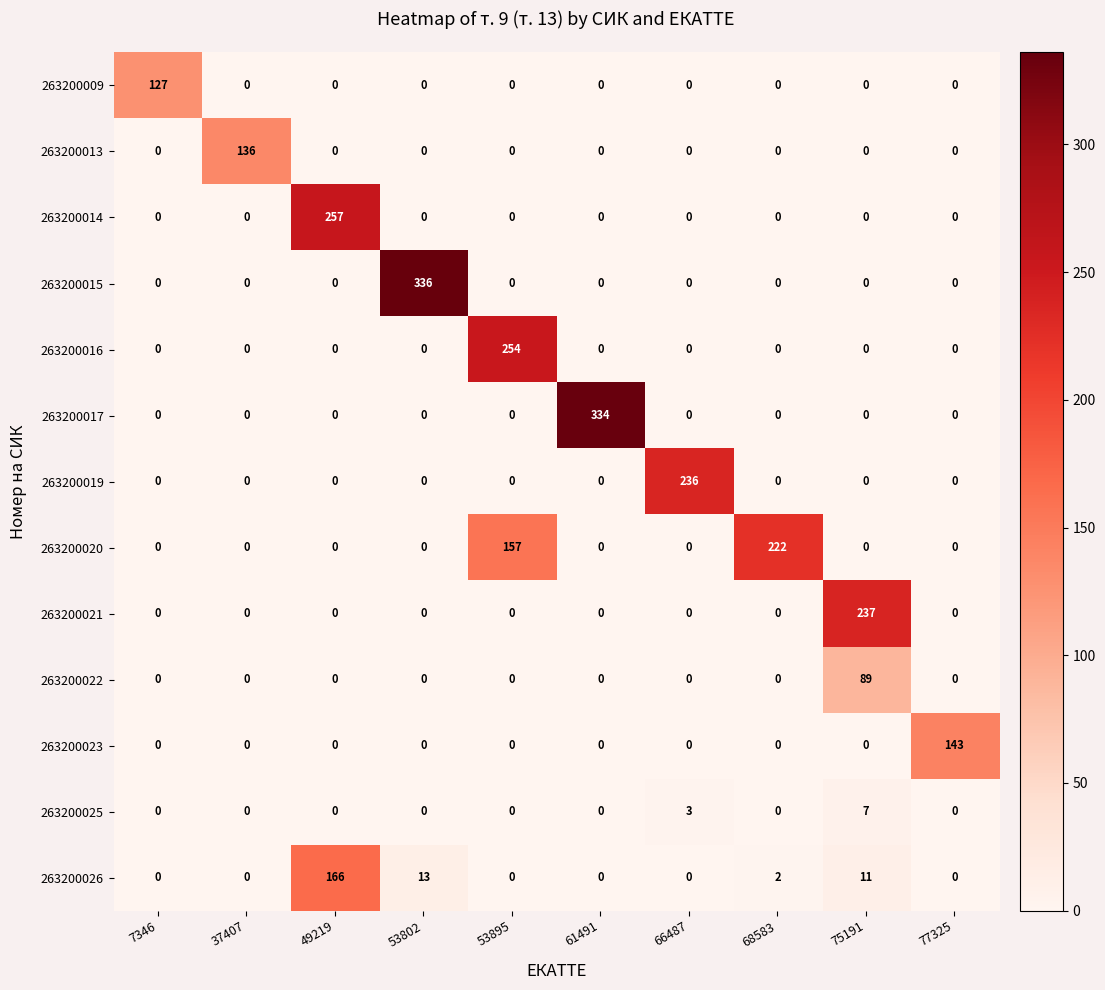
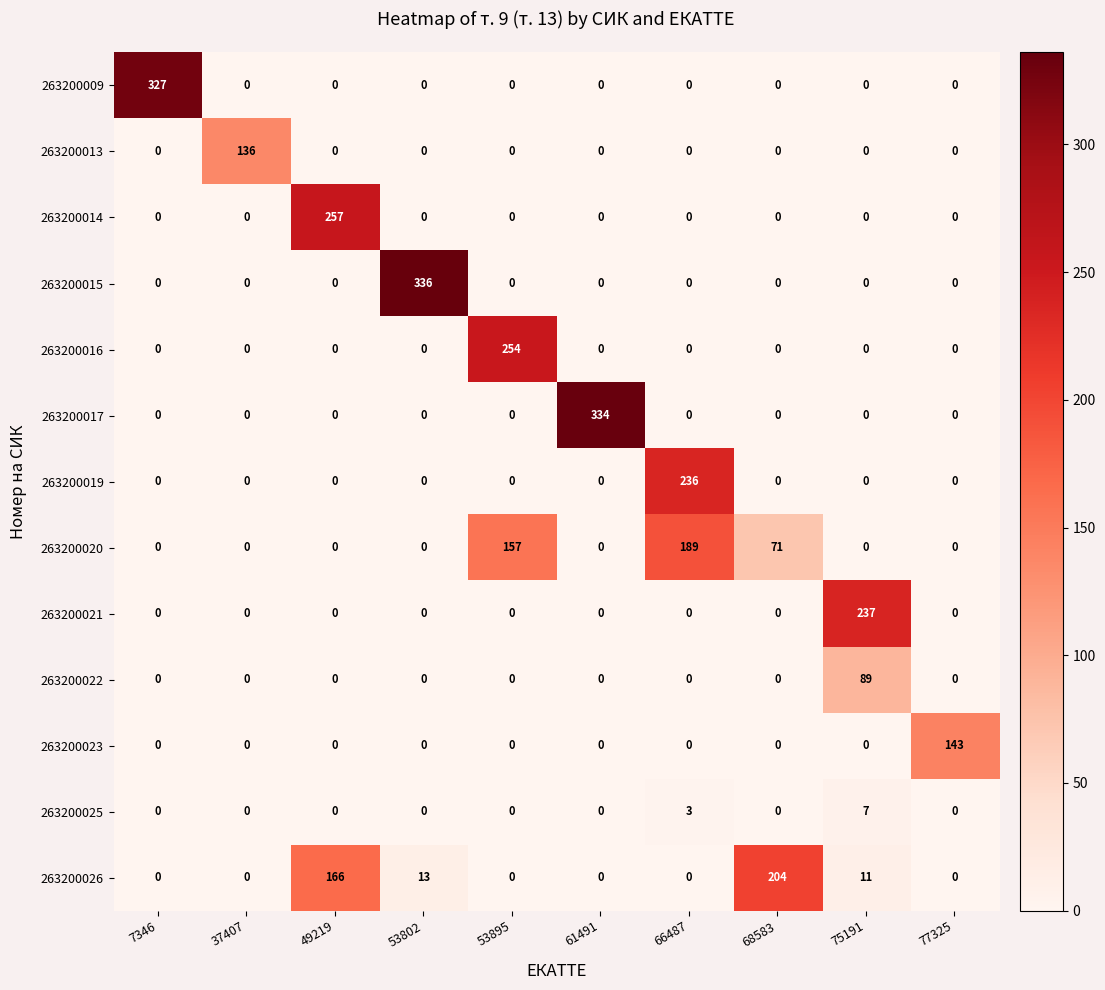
  {
    "263200009": {
-     "7346": 127,
+     "7346": 327,
      "37407": 0,
      "49219": 0,
      "53802": 0,
      "53895": 0,
      "61491": 0,
      "66487": 0,
      "68583": 0,
      "75191": 0,
      "77325": 0
    },
    "263200013": {
      "7346": 0,
      "37407": 136,
      "49219": 0,
      "53802": 0,
      "53895": 0,
      "61491": 0,
      "66487": 0,
      "68583": 0,
      "75191": 0,
      "77325": 0
    },
    "263200014": {
      "7346": 0,
      "37407": 0,
      "49219": 257,
      "53802": 0,
      "53895": 0,
      "61491": 0,
      "66487": 0,
      "68583": 0,
      "75191": 0,
      "77325": 0
    },
    "263200015": {
      "7346": 0,
      "37407": 0,
      "49219": 0,
      "53802": 336,
      "53895": 0,
      "61491": 0,
      "66487": 0,
      "68583": 0,
      "75191": 0,
      "77325": 0
    },
    "263200016": {
      "7346": 0,
      "37407": 0,
      "49219": 0,
      "53802": 0,
      "53895": 254,
      "61491": 0,
      "66487": 0,
      "68583": 0,
      "75191": 0,
      "77325": 0
    },
    "263200017": {
      "7346": 0,
      "37407": 0,
      "49219": 0,
      "53802": 0,
      "53895": 0,
      "61491": 334,
      "66487": 0,
      "68583": 0,
      "75191": 0,
      "77325": 0
    },
    "263200019": {
      "7346": 0,
      "37407": 0,
      "49219": 0,
      "53802": 0,
      "53895": 0,
      "61491": 0,
      "66487": 236,
      "68583": 0,
      "75191": 0,
      "77325": 0
    },
    "263200020": {
      "7346": 0,
      "37407": 0,
      "49219": 0,
      "53802": 0,
      "53895": 157,
      "61491": 0,
-     "66487": 0,
-     "68583": 222,
+     "66487": 189,
+     "68583": 71,
      "75191": 0,
      "77325": 0
    },
    "263200021": {
      "7346": 0,
      "37407": 0,
      "49219": 0,
      "53802": 0,
      "53895": 0,
      "61491": 0,
      "66487": 0,
      "68583": 0,
      "75191": 237,
      "77325": 0
    },
    "263200022": {
      "7346": 0,
      "37407": 0,
      "49219": 0,
      "53802": 0,
      "53895": 0,
      "61491": 0,
      "66487": 0,
      "68583": 0,
      "75191": 89,
      "77325": 0
    },
    "263200023": {
      "7346": 0,
      "37407": 0,
      "49219": 0,
      "53802": 0,
      "53895": 0,
      "61491": 0,
      "66487": 0,
      "68583": 0,
      "75191": 0,
      "77325": 143
    },
    "263200025": {
      "7346": 0,
      "37407": 0,
      "49219": 0,
      "53802": 0,
      "53895": 0,
      "61491": 0,
      "66487": 3,
      "68583": 0,
      "75191": 7,
      "77325": 0
    },
    "263200026": {
      "7346": 0,
      "37407": 0,
      "49219": 166,
      "53802": 13,
      "53895": 0,
      "61491": 0,
      "66487": 0,
-     "68583": 2,
+     "68583": 204,
      "75191": 11,
      "77325": 0
    }
  }
